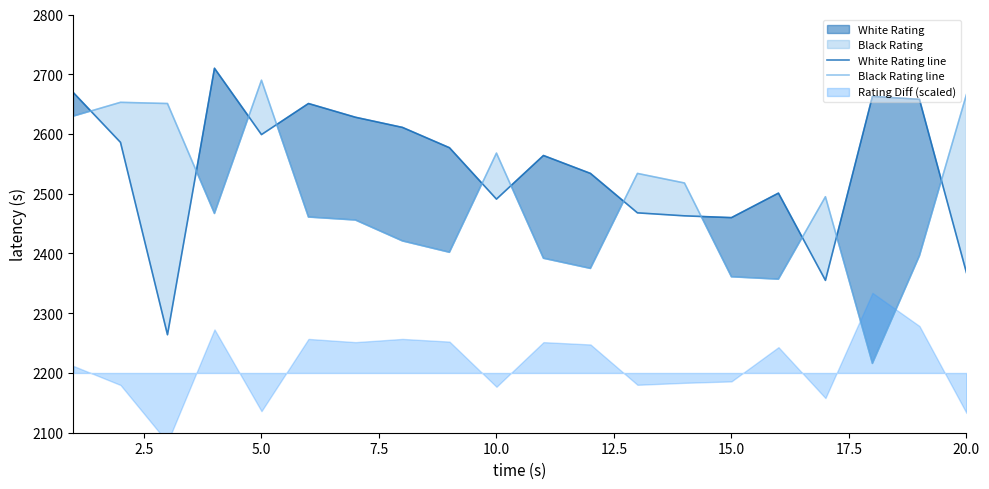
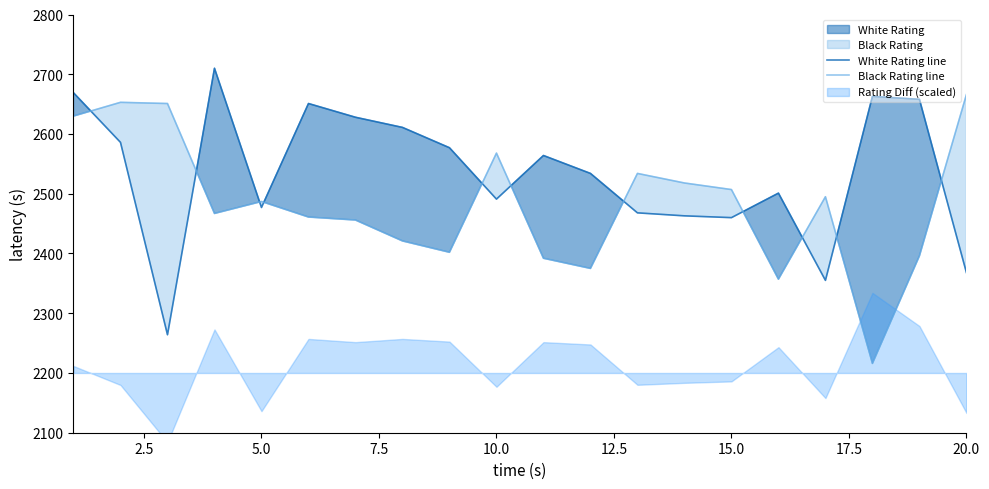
  {
    "White Rating line": {
-     "5.0": 2600,
+     "5.0": 2480,
      "10.0": 2490,
      "15.0": 2460,
      "20.0": 2370
    },
    "Black Rating line": {
-     "5.0": 2690,
+     "5.0": 2490,
      "10.0": 2570,
-     "15.0": 2360,
+     "15.0": 2510,
      "20.0": 2670
    }
  }
